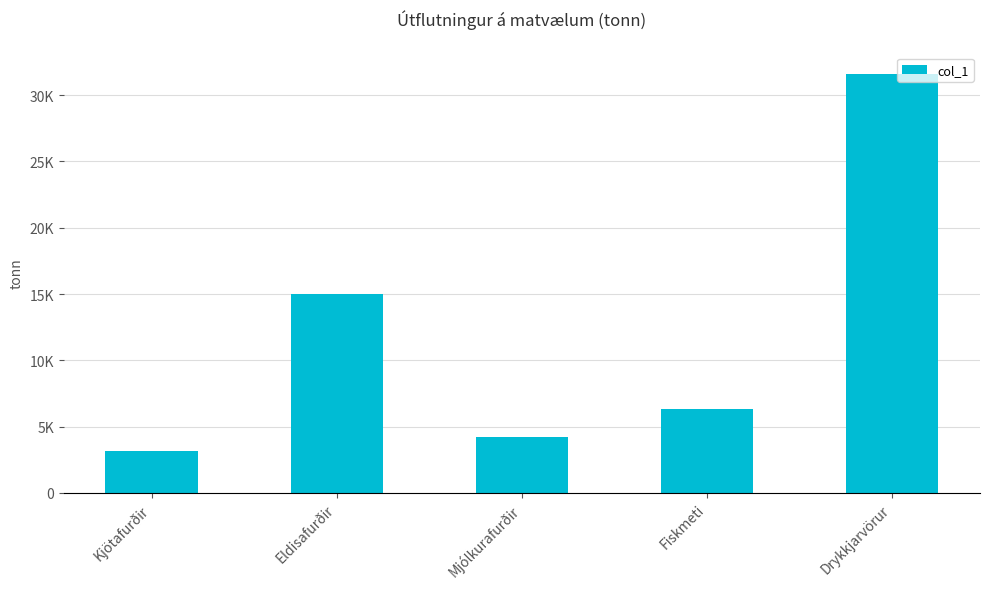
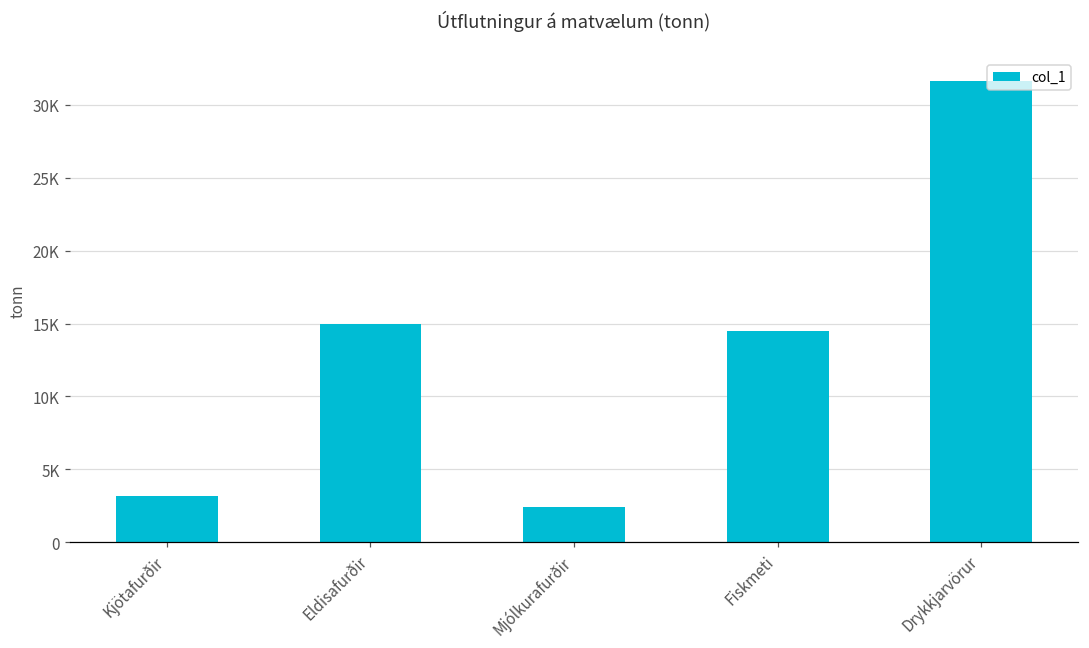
  {
    "Kjötafurðir": 3200,
    "Eldisafurðir": 15000,
-   "Mjólkurafurðir": 4200,
-   "Fiskmeti": 6400,
+   "Mjólkurafurðir": 2400,
+   "Fiskmeti": 14500,
    "Drykkjarvörur": 31600
  }
